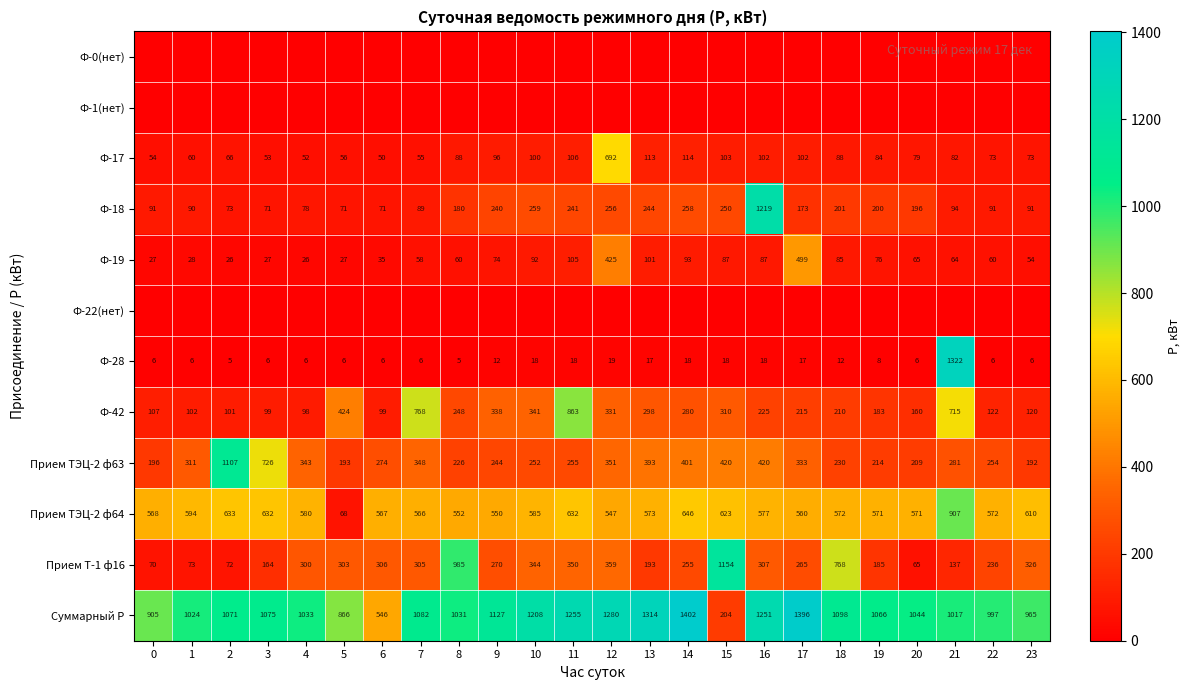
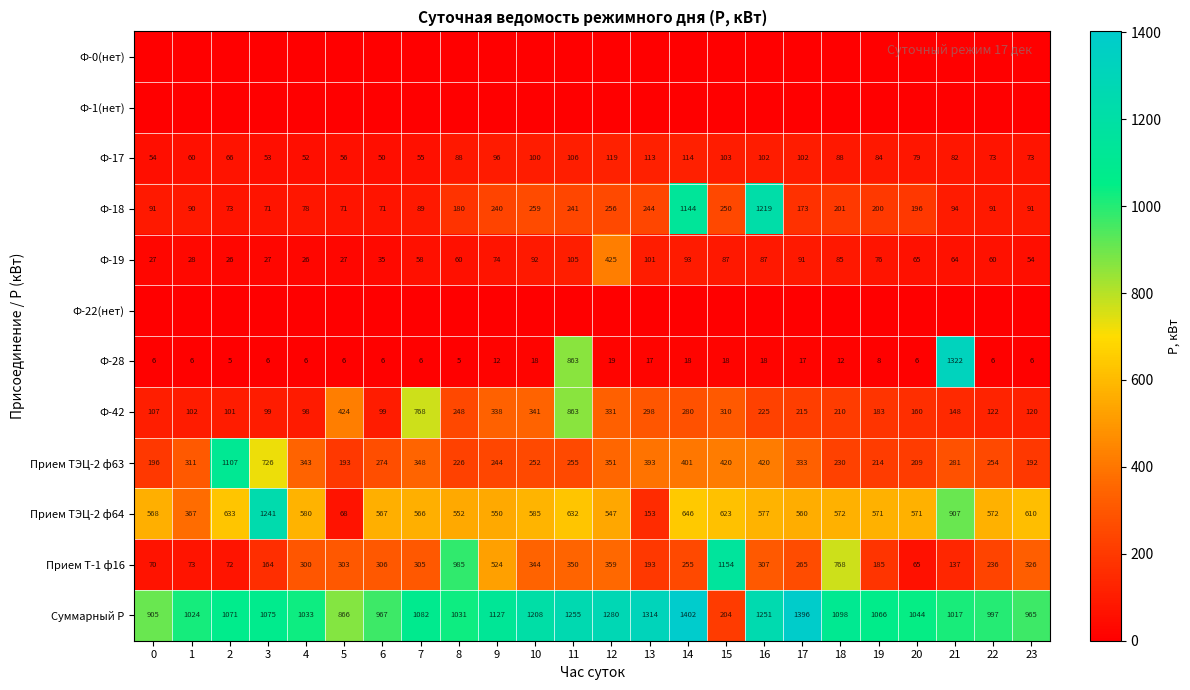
  {
    "Ф-17": {
      "0": 54,
      "1": 60,
      "2": 66,
      "3": 53,
      "4": 52,
      "5": 56,
      "6": 50,
      "7": 55,
      "8": 88,
      "9": 96,
      "10": 100,
      "11": 106,
-     "12": 692,
+     "12": 119,
      "13": 113,
      "14": 114,
      "15": 103,
      "16": 102,
      "17": 102,
      "18": 88,
      "19": 84,
      "20": 79,
      "21": 82,
      "22": 73,
      "23": 73
    },
    "Ф-18": {
      "0": 91,
      "1": 90,
      "2": 73,
      "3": 71,
      "4": 78,
      "5": 71,
      "6": 71,
      "7": 89,
      "8": 180,
      "9": 240,
      "10": 259,
      "11": 241,
      "12": 256,
      "13": 244,
-     "14": 258,
+     "14": 1144,
      "15": 250,
      "16": 1219,
      "17": 173,
      "18": 201,
      "19": 200,
      "20": 196,
      "21": 94,
      "22": 91,
      "23": 91
    },
    "Ф-19": {
      "0": 27,
      "1": 28,
      "2": 26,
      "3": 27,
      "4": 26,
      "5": 27,
      "6": 35,
      "7": 58,
      "8": 60,
      "9": 74,
      "10": 92,
      "11": 105,
      "12": 425,
      "13": 101,
      "14": 93,
      "15": 87,
      "16": 87,
-     "17": 499,
+     "17": 91,
      "18": 85,
      "19": 76,
      "20": 65,
      "21": 64,
      "22": 60,
      "23": 54
    },
    "Ф-28": {
      "0": 6,
      "1": 6,
      "2": 5,
      "3": 6,
      "4": 6,
      "5": 6,
      "6": 6,
      "7": 6,
      "8": 5,
      "9": 12,
      "10": 18,
-     "11": 18,
+     "11": 863,
      "12": 19,
      "13": 17,
      "14": 18,
      "15": 18,
      "16": 18,
      "17": 17,
      "18": 12,
      "19": 8,
      "20": 6,
      "21": 1322,
      "22": 6,
      "23": 6
    },
    "Ф-42": {
      "0": 107,
      "1": 102,
      "2": 101,
      "3": 99,
      "4": 98,
      "5": 424,
      "6": 99,
      "7": 768,
      "8": 248,
      "9": 338,
      "10": 341,
      "11": 863,
      "12": 331,
      "13": 298,
      "14": 280,
      "15": 310,
      "16": 225,
      "17": 215,
      "18": 210,
      "19": 183,
      "20": 160,
-     "21": 715,
+     "21": 148,
      "22": 122,
      "23": 120
    },
    "Прием ТЭЦ-2 ф64": {
      "0": 568,
-     "1": 594,
+     "1": 367,
      "2": 633,
-     "3": 632,
+     "3": 1241,
      "4": 580,
      "5": 68,
      "6": 567,
      "7": 566,
      "8": 552,
      "9": 550,
      "10": 585,
      "11": 632,
      "12": 547,
-     "13": 573,
+     "13": 153,
      "14": 646,
      "15": 623,
      "16": 577,
      "17": 560,
      "18": 572,
      "19": 571,
      "20": 571,
      "21": 907,
      "22": 572,
      "23": 610
    },
    "Прием Т-1 ф16": {
      "0": 70,
      "1": 73,
      "2": 72,
      "3": 164,
      "4": 300,
      "5": 303,
      "6": 306,
      "7": 305,
      "8": 985,
-     "9": 270,
+     "9": 524,
      "10": 344,
      "11": 350,
      "12": 359,
      "13": 193,
      "14": 255,
      "15": 1154,
      "16": 307,
      "17": 265,
      "18": 768,
      "19": 185,
      "20": 65,
      "21": 137,
      "22": 236,
      "23": 326
    },
    "Суммарный P": {
      "0": 905,
      "1": 1024,
      "2": 1071,
      "3": 1075,
      "4": 1033,
      "5": 866,
-     "6": 546,
+     "6": 967,
      "7": 1082,
      "8": 1031,
      "9": 1127,
      "10": 1208,
      "11": 1255,
      "12": 1280,
      "13": 1314,
      "14": 1402,
      "15": 204,
      "16": 1251,
      "17": 1396,
      "18": 1098,
      "19": 1066,
      "20": 1044,
      "21": 1017,
      "22": 997,
      "23": 965
    }
  }
